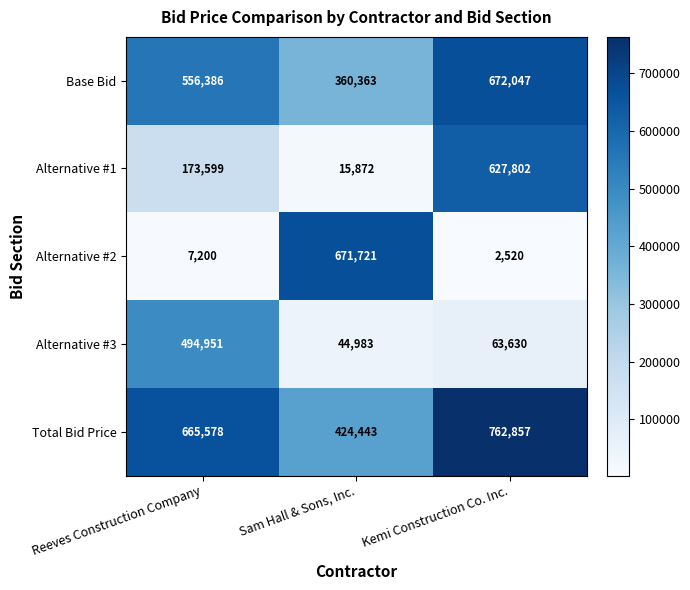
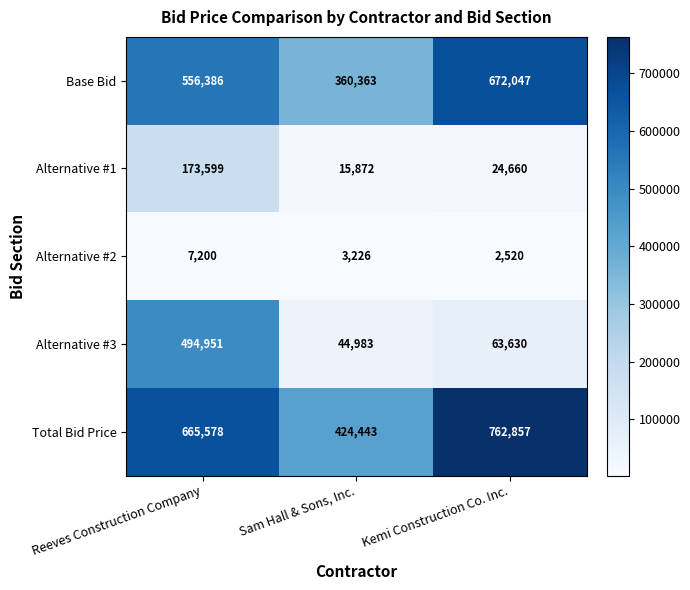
  {
    "Base Bid": {
      "Reeves Construction Company": "556,386",
      "Sam Hall & Sons, Inc.": "360,363",
      "Kemi Construction Co. Inc.": "672,047"
    },
    "Alternative #1": {
      "Reeves Construction Company": "173,599",
      "Sam Hall & Sons, Inc.": "15,872",
-     "Kemi Construction Co. Inc.": "627,802"
+     "Kemi Construction Co. Inc.": "24,660"
    },
    "Alternative #2": {
      "Reeves Construction Company": "7,200",
-     "Sam Hall & Sons, Inc.": "671,721",
+     "Sam Hall & Sons, Inc.": "3,226",
      "Kemi Construction Co. Inc.": "2,520"
    },
    "Alternative #3": {
      "Reeves Construction Company": "494,951",
      "Sam Hall & Sons, Inc.": "44,983",
      "Kemi Construction Co. Inc.": "63,630"
    },
    "Total Bid Price": {
      "Reeves Construction Company": "665,578",
      "Sam Hall & Sons, Inc.": "424,443",
      "Kemi Construction Co. Inc.": "762,857"
    }
  }
